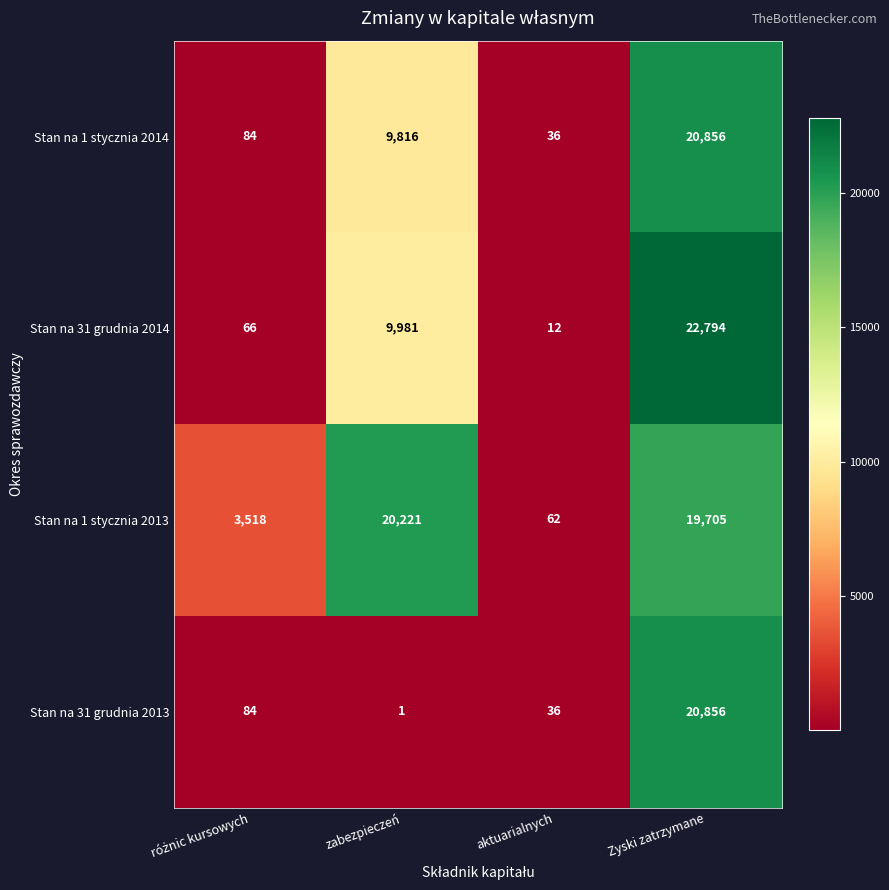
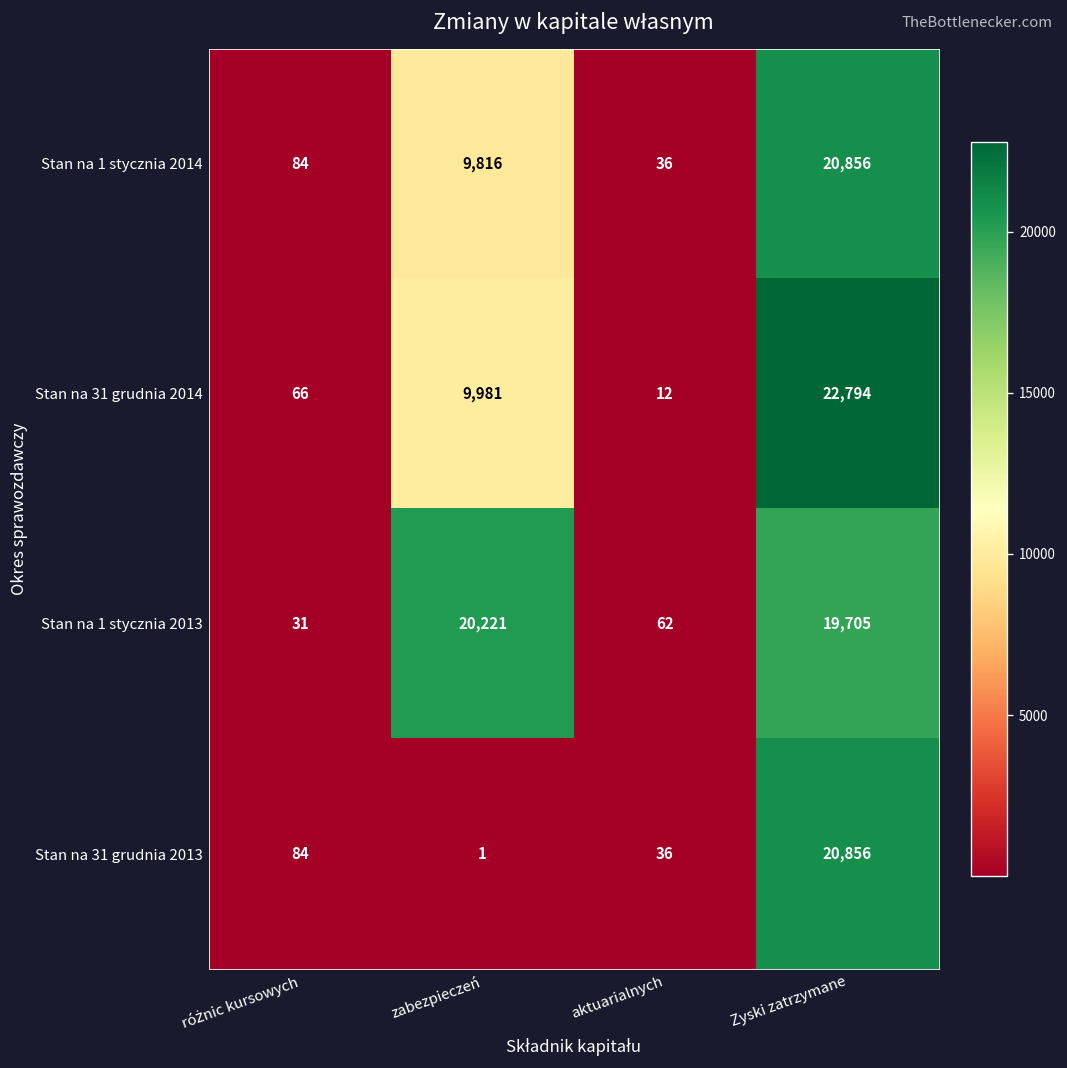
  {
    "Stan na 1 stycznia 2014": {
      "różnic kursowych": "84",
      "zabezpieczeń": "9,816",
      "aktuarialnych": "36",
      "Zyski zatrzymane": "20,856"
    },
    "Stan na 31 grudnia 2014": {
      "różnic kursowych": "66",
      "zabezpieczeń": "9,981",
      "aktuarialnych": "12",
      "Zyski zatrzymane": "22,794"
    },
    "Stan na 1 stycznia 2013": {
-     "różnic kursowych": "3,518",
+     "różnic kursowych": "31",
      "zabezpieczeń": "20,221",
      "aktuarialnych": "62",
      "Zyski zatrzymane": "19,705"
    },
    "Stan na 31 grudnia 2013": {
      "różnic kursowych": "84",
      "zabezpieczeń": "1",
      "aktuarialnych": "36",
      "Zyski zatrzymane": "20,856"
    }
  }
